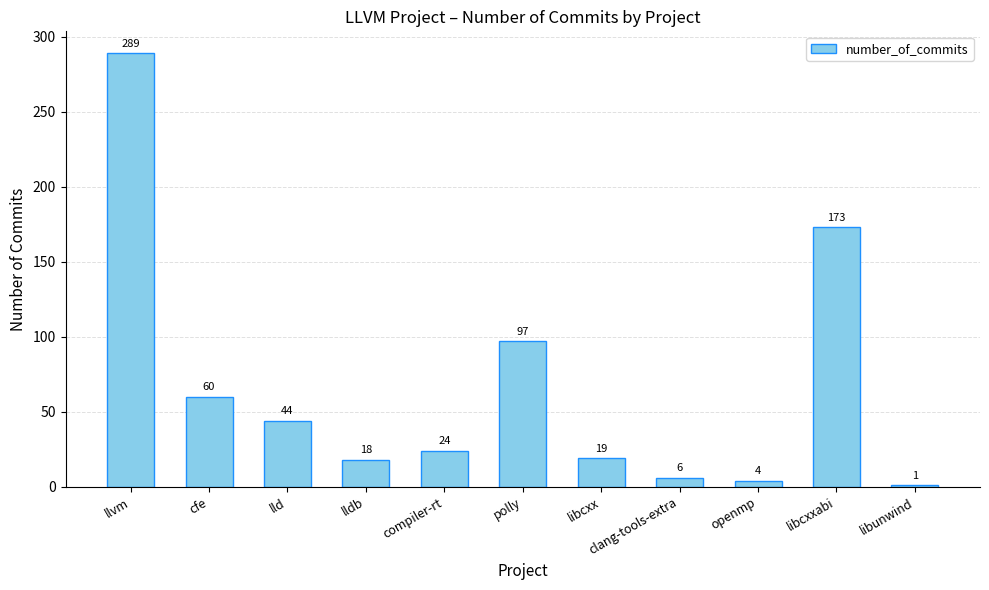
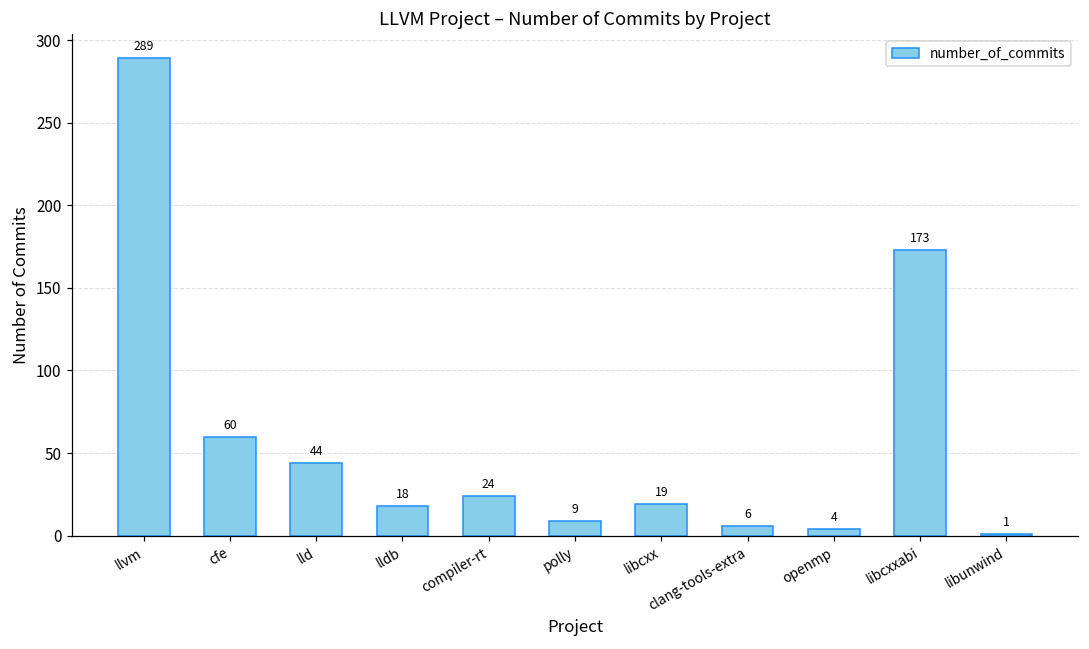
  {
    "llvm": 289,
    "cfe": 60,
    "lld": 44,
    "lldb": 18,
    "compiler-rt": 24,
-   "polly": 97,
+   "polly": 9,
    "libcxx": 19,
    "clang-tools-extra": 6,
    "openmp": 4,
    "libcxxabi": 173,
    "libunwind": 1
  }
